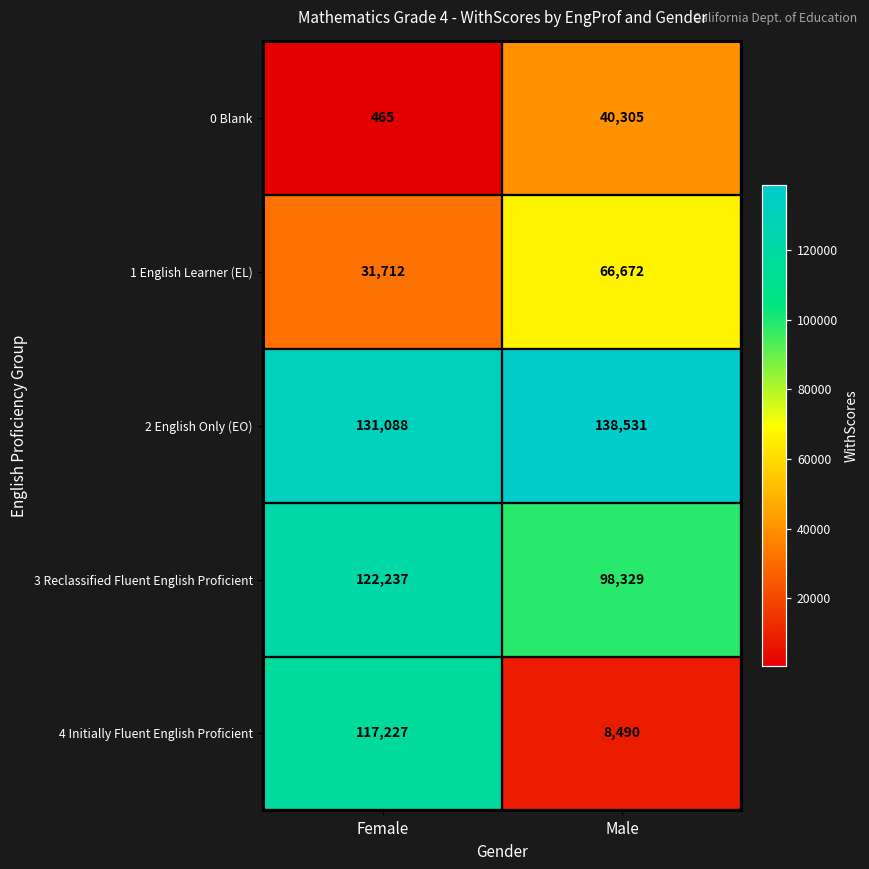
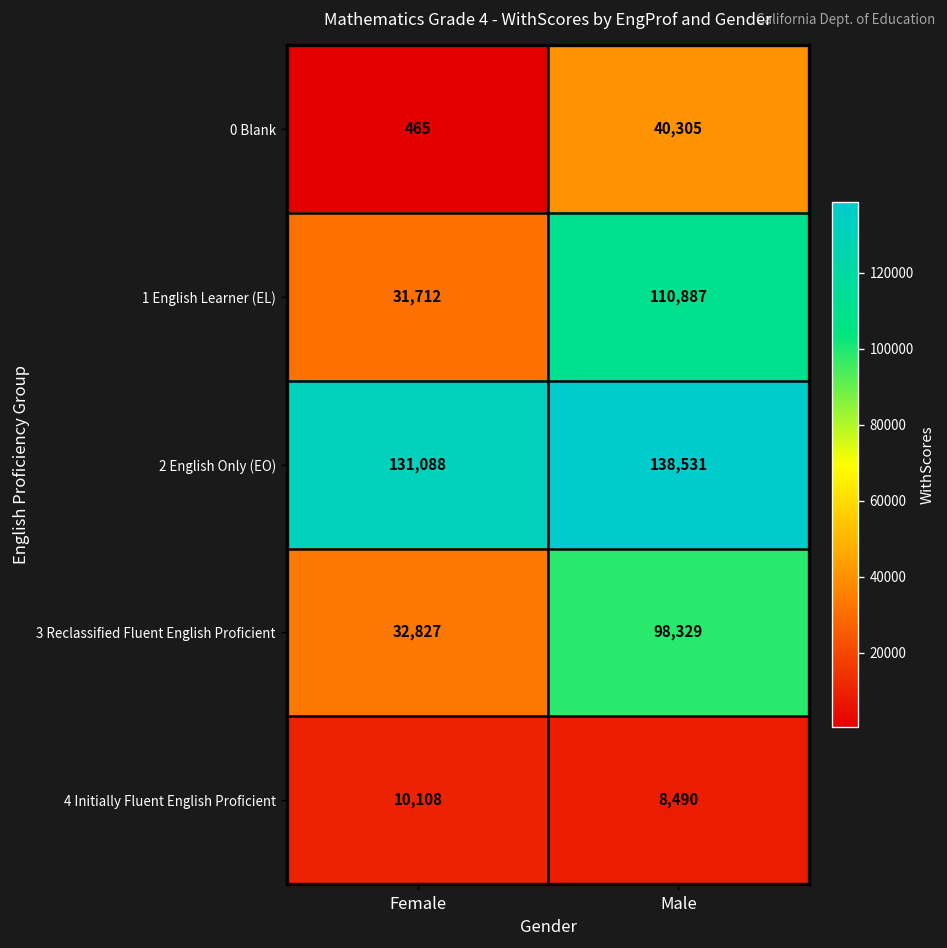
  {
    "0 Blank": {
      "Female": "465",
      "Male": "40,305"
    },
    "1 English Learner (EL)": {
      "Female": "31,712",
-     "Male": "66,672"
+     "Male": "110,887"
    },
    "2 English Only (EO)": {
      "Female": "131,088",
      "Male": "138,531"
    },
    "3 Reclassified Fluent English Proficient": {
-     "Female": "122,237",
+     "Female": "32,827",
      "Male": "98,329"
    },
    "4 Initially Fluent English Proficient": {
-     "Female": "117,227",
+     "Female": "10,108",
      "Male": "8,490"
    }
  }
